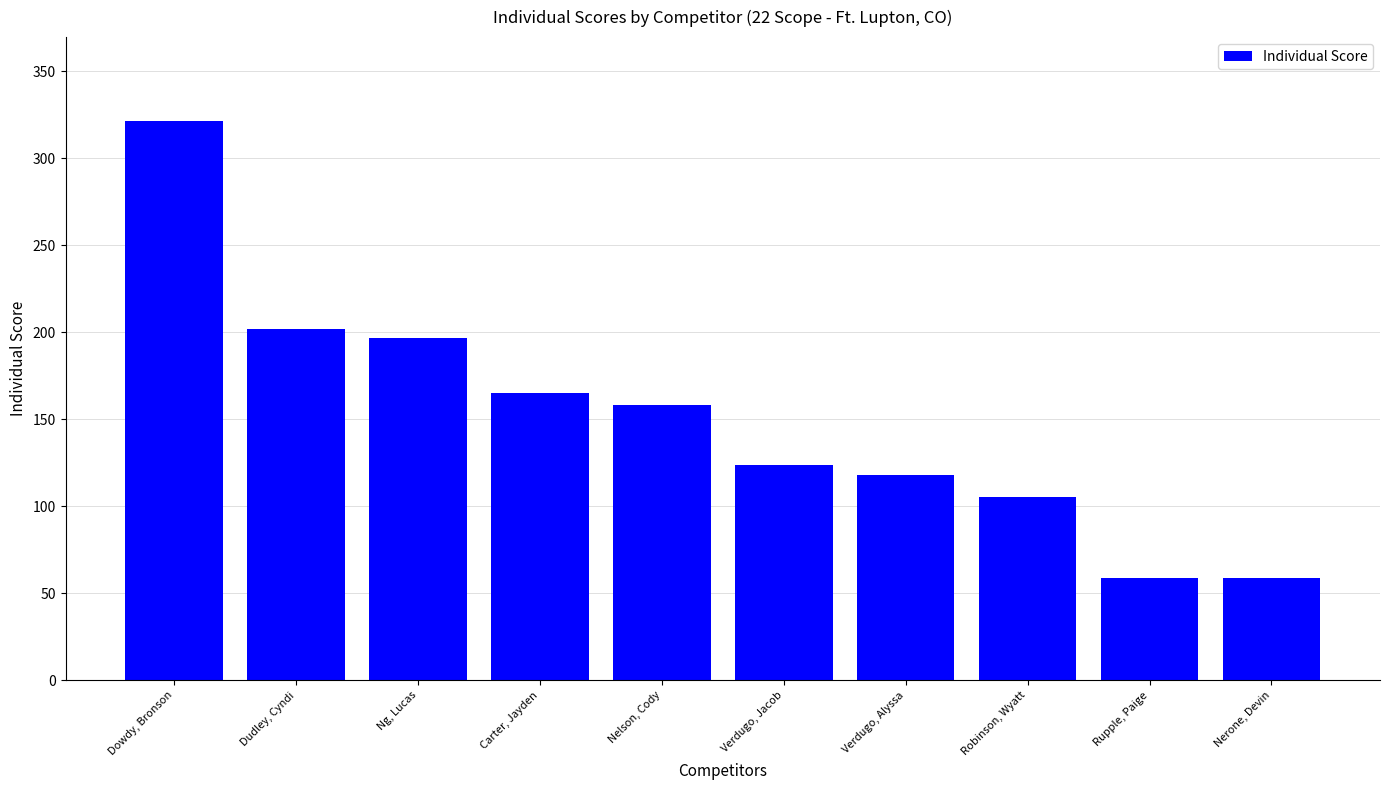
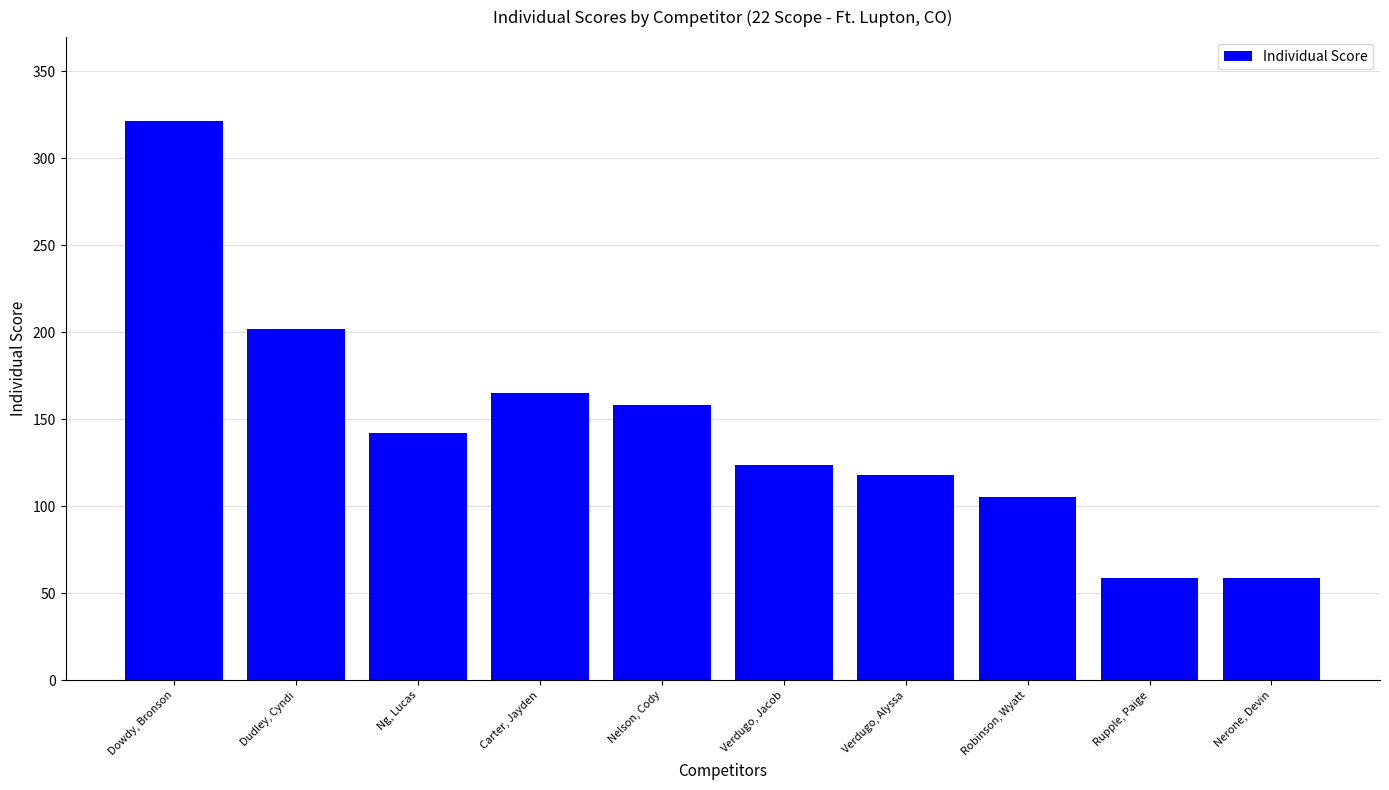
  {
    "Dowdy, Bronson": 321,
    "Dudley, Cyndi": 202,
-   "Ng, Lucas": 197,
+   "Ng, Lucas": 142,
    "Carter, Jayden": 165,
    "Nelson, Cody": 158,
    "Verdugo, Jacob": 124,
    "Verdugo, Alyssa": 118,
    "Robinson, Wyatt": 106,
    "Rupple, Paige": 59,
    "Nerone, Devin": 59
  }
